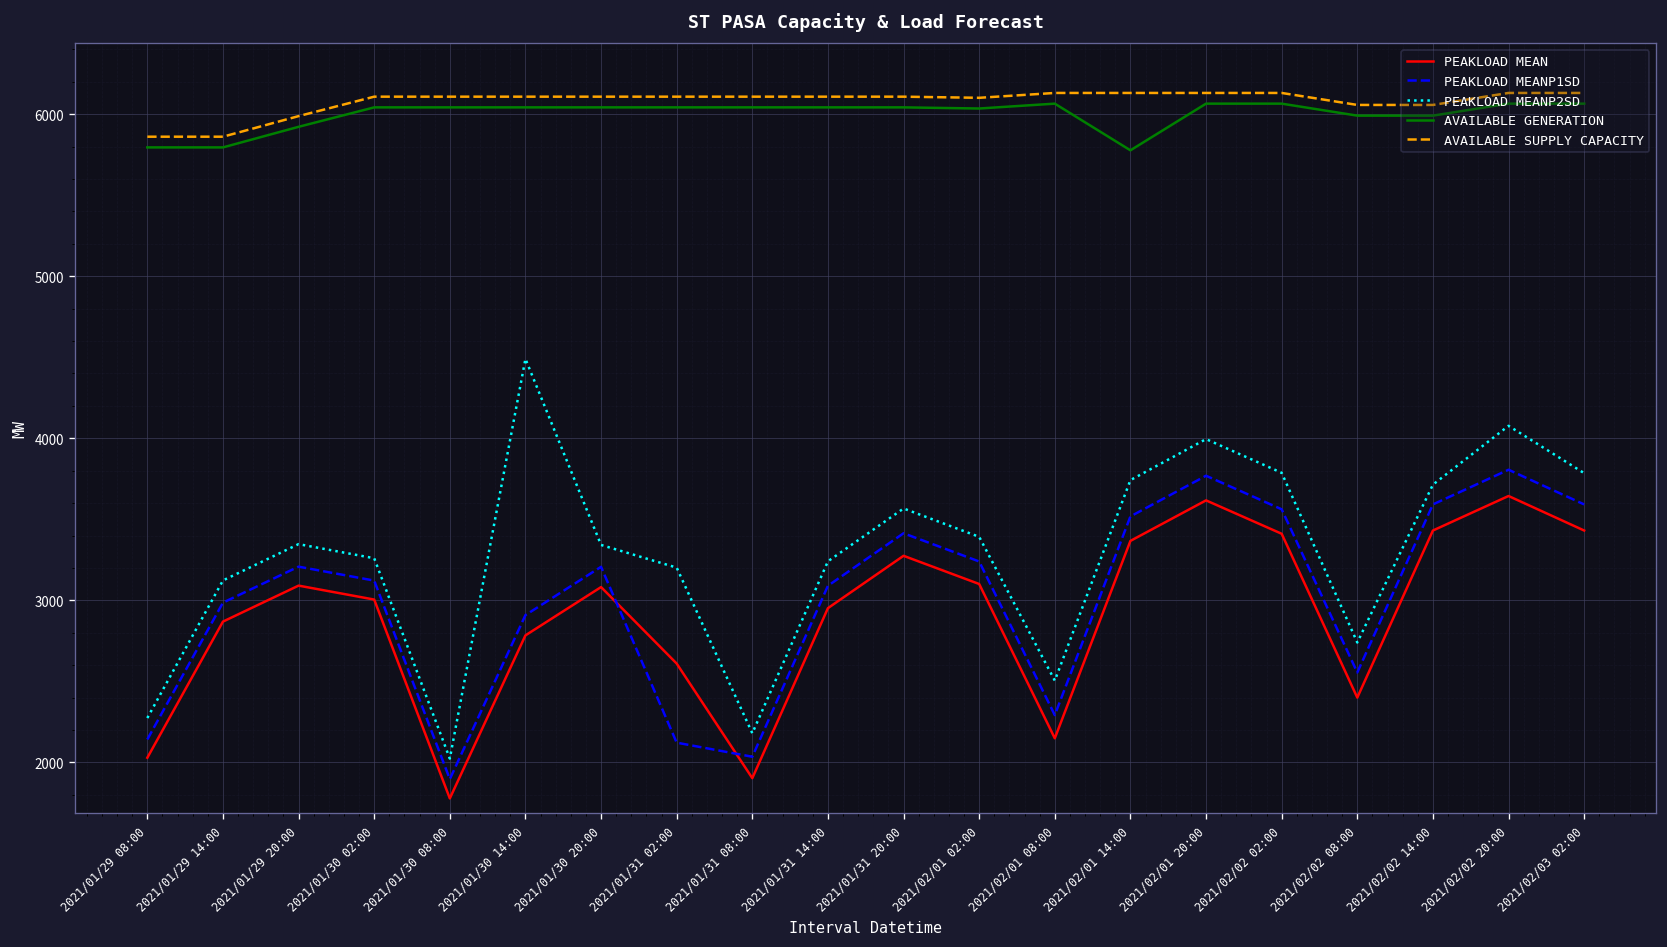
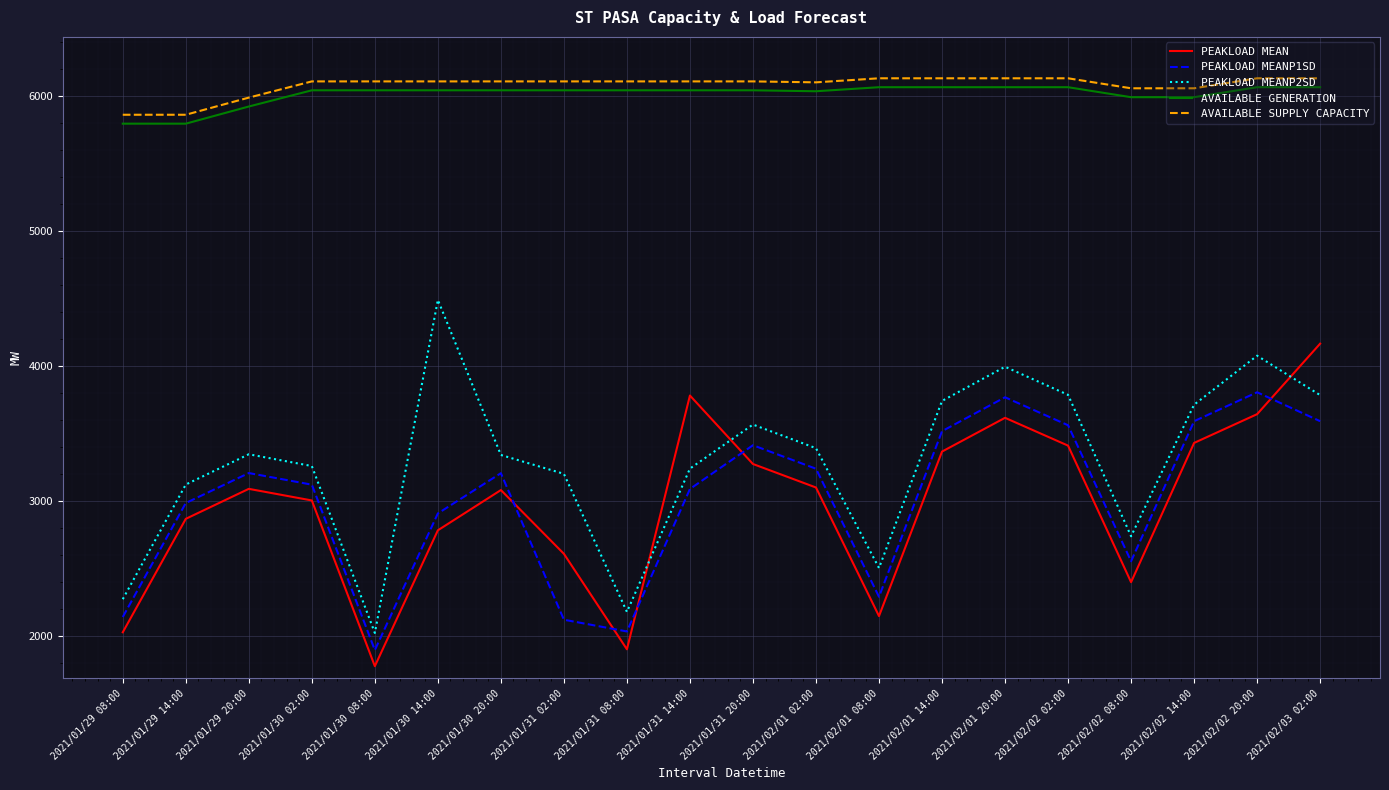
  {
    "PEAKLOAD MEAN": {
      "2021/01/29 08:00": 2030,
      "2021/01/29 14:00": 2870,
      "2021/01/29 20:00": 3090,
      "2021/01/30 02:00": 3010,
      "2021/01/30 08:00": 1780,
      "2021/01/30 14:00": 2780,
      "2021/01/30 20:00": 3080,
      "2021/01/31 02:00": 2610,
      "2021/01/31 08:00": 1900,
-     "2021/01/31 14:00": 2950,
+     "2021/01/31 14:00": 3780,
      "2021/01/31 20:00": 3280,
      "2021/02/01 02:00": 3100,
      "2021/02/01 08:00": 2150,
      "2021/02/01 14:00": 3370,
      "2021/02/01 20:00": 3620,
      "2021/02/02 02:00": 3410,
      "2021/02/02 08:00": 2400,
      "2021/02/02 14:00": 3430,
      "2021/02/02 20:00": 3640,
-     "2021/02/03 02:00": 3430
+     "2021/02/03 02:00": 4170
    },
    "PEAKLOAD MEANP1SD": {
      "2021/01/29 08:00": 2140,
      "2021/01/29 14:00": 2990,
      "2021/01/29 20:00": 3210,
      "2021/01/30 02:00": 3120,
      "2021/01/30 08:00": 1900,
      "2021/01/30 14:00": 2910,
      "2021/01/30 20:00": 3210,
      "2021/01/31 02:00": 2120,
      "2021/01/31 08:00": 2040,
      "2021/01/31 14:00": 3090,
      "2021/01/31 20:00": 3410,
      "2021/02/01 02:00": 3240,
      "2021/02/01 08:00": 2290,
      "2021/02/01 14:00": 3520,
      "2021/02/01 20:00": 3770,
      "2021/02/02 02:00": 3560,
      "2021/02/02 08:00": 2560,
      "2021/02/02 14:00": 3590,
      "2021/02/02 20:00": 3810,
      "2021/02/03 02:00": 3590
    },
    "PEAKLOAD MEANP2SD": {
      "2021/01/29 08:00": 2270,
      "2021/01/29 14:00": 3120,
      "2021/01/29 20:00": 3350,
      "2021/01/30 02:00": 3260,
      "2021/01/30 08:00": 2020,
      "2021/01/30 14:00": 4490,
      "2021/01/30 20:00": 3340,
      "2021/01/31 02:00": 3200,
      "2021/01/31 08:00": 2180,
      "2021/01/31 14:00": 3240,
      "2021/01/31 20:00": 3570,
      "2021/02/01 02:00": 3390,
      "2021/02/01 08:00": 2510,
      "2021/02/01 14:00": 3740,
      "2021/02/01 20:00": 4000,
      "2021/02/02 02:00": 3790,
      "2021/02/02 08:00": 2740,
      "2021/02/02 14:00": 3710,
      "2021/02/02 20:00": 4080,
      "2021/02/03 02:00": 3790
    },
    "AVAILABLE GENERATION": {
      "2021/01/29 08:00": 5800,
      "2021/01/29 14:00": 5800,
      "2021/01/29 20:00": 5920,
      "2021/01/30 02:00": 6040,
      "2021/01/30 08:00": 6040,
      "2021/01/30 14:00": 6040,
      "2021/01/30 20:00": 6040,
      "2021/01/31 02:00": 6040,
      "2021/01/31 08:00": 6040,
      "2021/01/31 14:00": 6040,
      "2021/01/31 20:00": 6040,
      "2021/02/01 02:00": 6040,
      "2021/02/01 08:00": 6070,
-     "2021/02/01 14:00": 5780,
+     "2021/02/01 14:00": 6070,
      "2021/02/01 20:00": 6070,
      "2021/02/02 02:00": 6070,
      "2021/02/02 08:00": 5990
    },
    "AVAILABLE SUPPLY CAPACITY": {
      "2021/01/29 08:00": 5860,
      "2021/01/29 14:00": 5860,
      "2021/01/29 20:00": 5990,
      "2021/01/30 02:00": 6110,
      "2021/01/30 08:00": 6110,
      "2021/01/30 14:00": 6110,
      "2021/01/30 20:00": 6110,
      "2021/01/31 02:00": 6110,
      "2021/01/31 08:00": 6110,
      "2021/01/31 14:00": 6110,
      "2021/01/31 20:00": 6110,
      "2021/02/01 02:00": 6100,
      "2021/02/01 08:00": 6130,
      "2021/02/01 14:00": 6130,
      "2021/02/01 20:00": 6130,
      "2021/02/02 02:00": 6130,
      "2021/02/02 08:00": 6060
    }
  }
